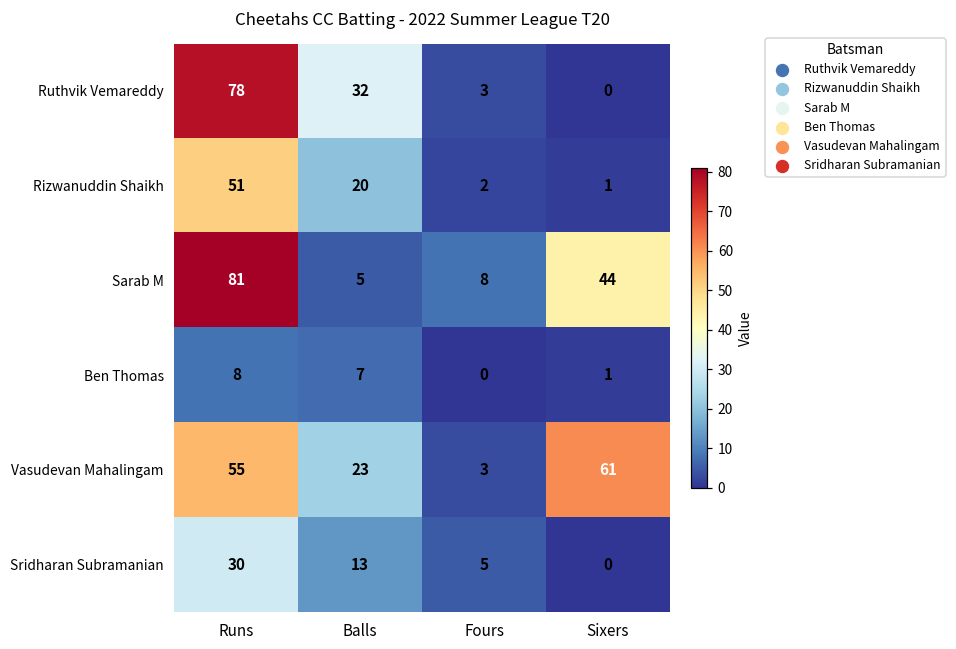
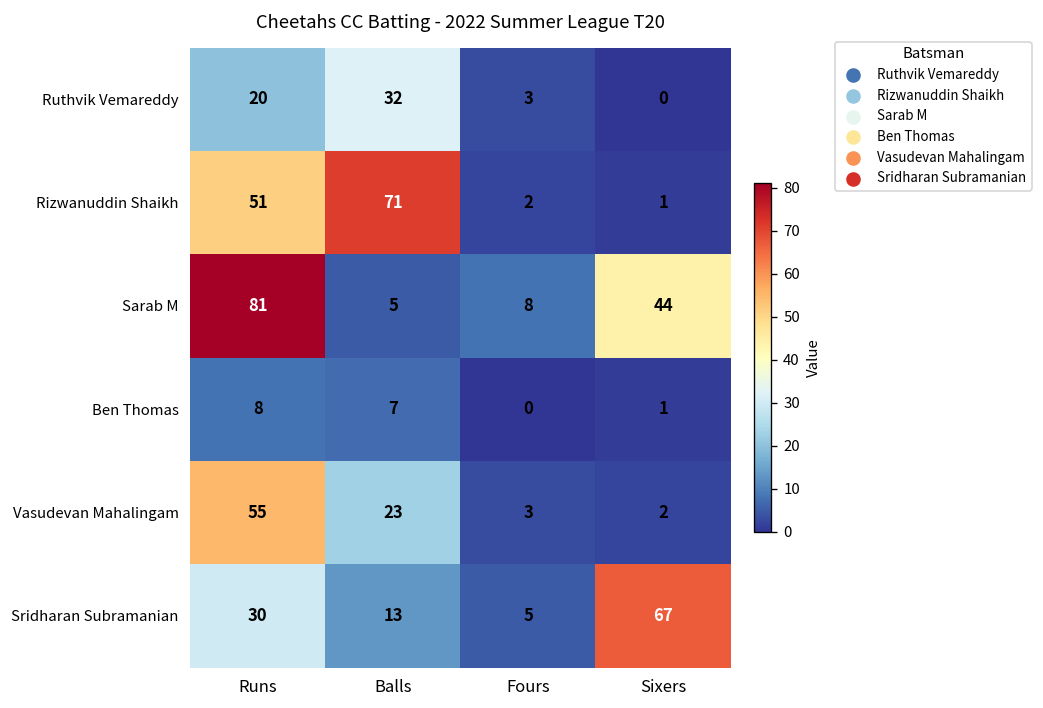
  {
    "Ruthvik Vemareddy": {
-     "Runs": 78,
+     "Runs": 20,
      "Balls": 32,
      "Fours": 3,
      "Sixers": 0
    },
    "Rizwanuddin Shaikh": {
      "Runs": 51,
-     "Balls": 20,
+     "Balls": 71,
      "Fours": 2,
      "Sixers": 1
    },
    "Sarab M": {
      "Runs": 81,
      "Balls": 5,
      "Fours": 8,
      "Sixers": 44
    },
    "Ben Thomas": {
      "Runs": 8,
      "Balls": 7,
      "Fours": 0,
      "Sixers": 1
    },
    "Vasudevan Mahalingam": {
      "Runs": 55,
      "Balls": 23,
      "Fours": 3,
-     "Sixers": 61
+     "Sixers": 2
    },
    "Sridharan Subramanian": {
      "Runs": 30,
      "Balls": 13,
      "Fours": 5,
-     "Sixers": 0
+     "Sixers": 67
    }
  }
